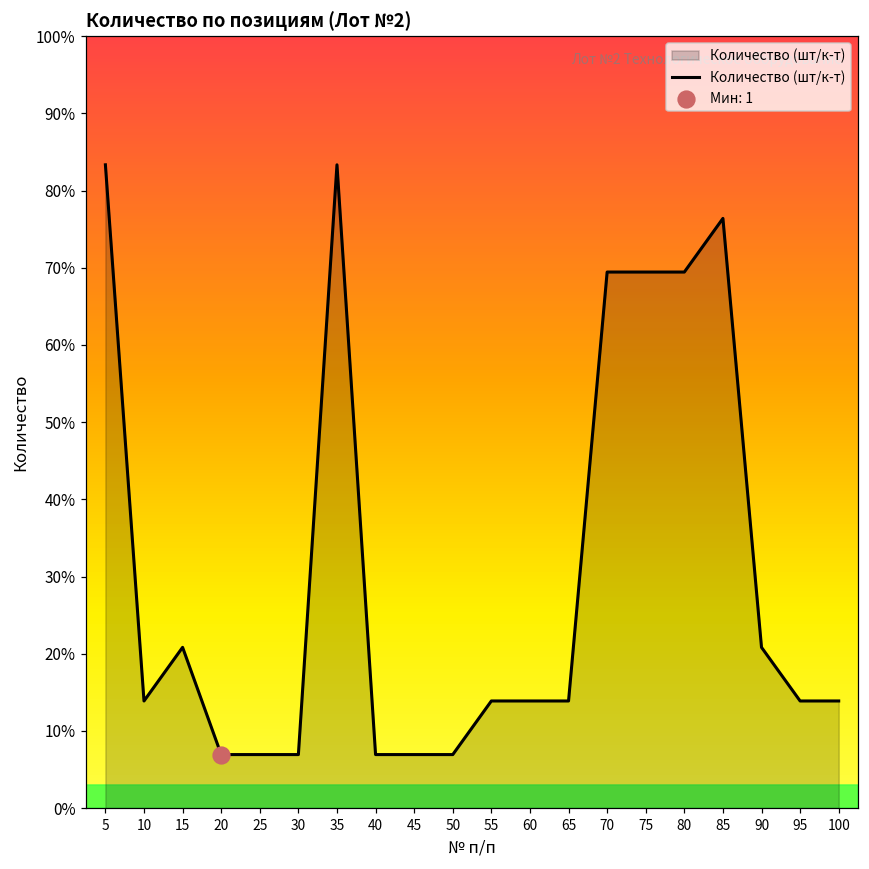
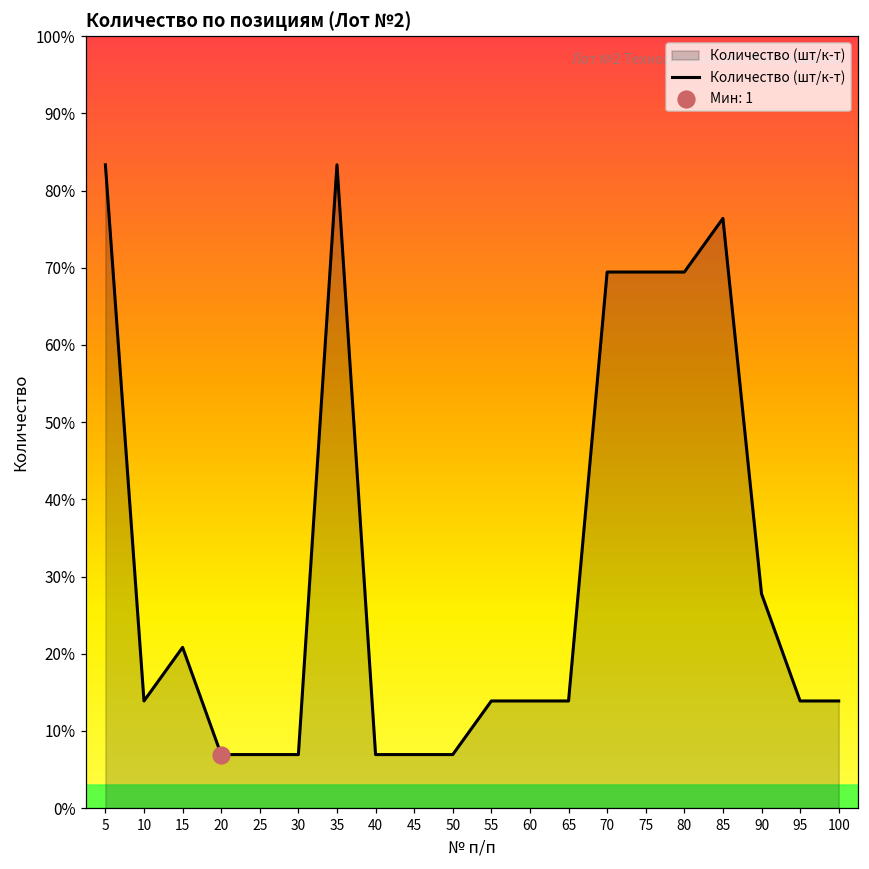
  {
    "Количество (шт/к-т)": {
      "5": "83%",
      "10": "14%",
      "15": "21%",
      "25": "7%",
      "30": "7%",
      "35": "83%",
      "40": "7%",
      "45": "7%",
      "50": "7%",
      "55": "14%",
      "60": "14%",
      "65": "14%",
      "70": "69%",
      "75": "69%",
      "80": "69%",
      "85": "76%",
-     "90": "21%",
+     "90": "28%",
      "95": "14%",
      "100": "14%"
    }
  }
